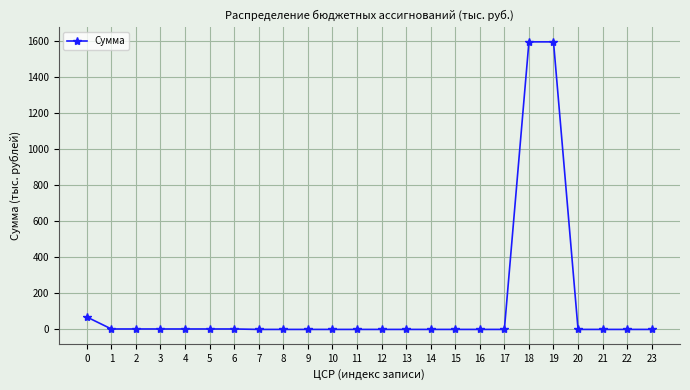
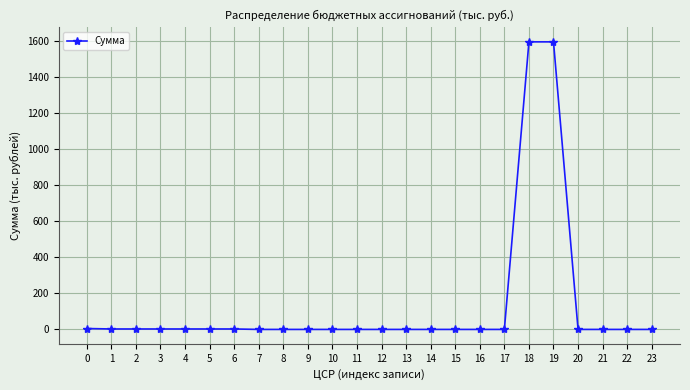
  {
-   "0": 70,
+   "0": 10,
    "1": 0,
    "2": 0,
    "3": 0,
    "4": 0,
    "5": 0,
    "6": 0,
    "7": 0,
    "8": 0,
    "9": 0,
    "10": 0,
    "11": 0,
    "12": 0,
    "13": 0,
    "14": 0,
    "15": 0,
    "16": 0,
    "17": 0,
    "18": 1590,
    "19": 1590,
    "20": 0,
    "21": 0,
    "22": 0,
    "23": 0
  }
